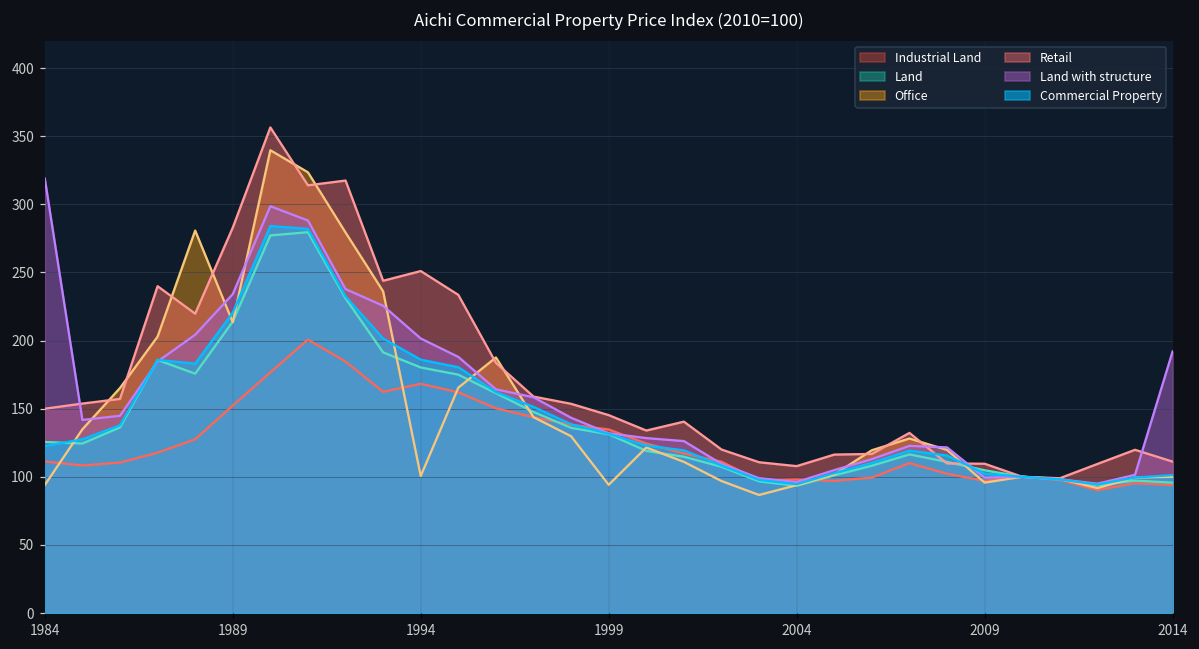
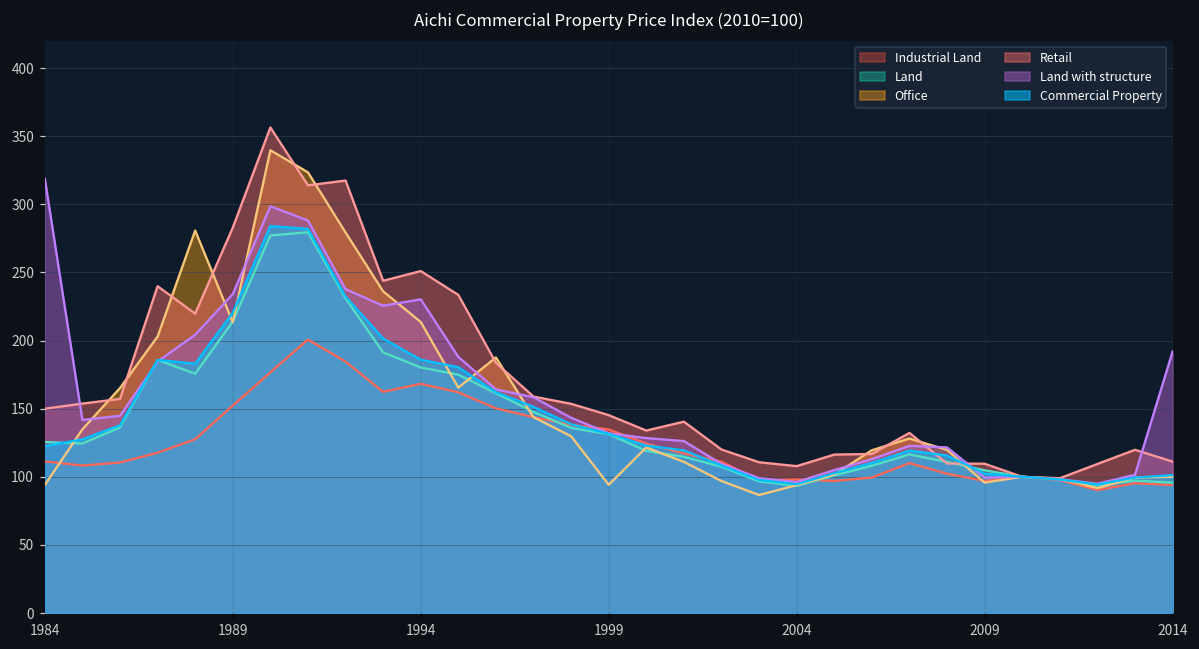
  {
    "Land": {
      "1984": 126,
      "1994": 180,
      "2009": 105
    },
    "Office": {
      "1984": 94,
-     "1994": 101,
+     "1994": 214,
      "1999": 94
    },
    "Land with structure": {
      "1984": 319,
      "1989": 234,
-     "1994": 202,
+     "1994": 230,
      "2009": 99,
      "2014": 192
    },
    "Commercial Property": {
      "1984": 123,
      "1989": 220,
      "1994": 186,
      "2009": 102
    }
  }
